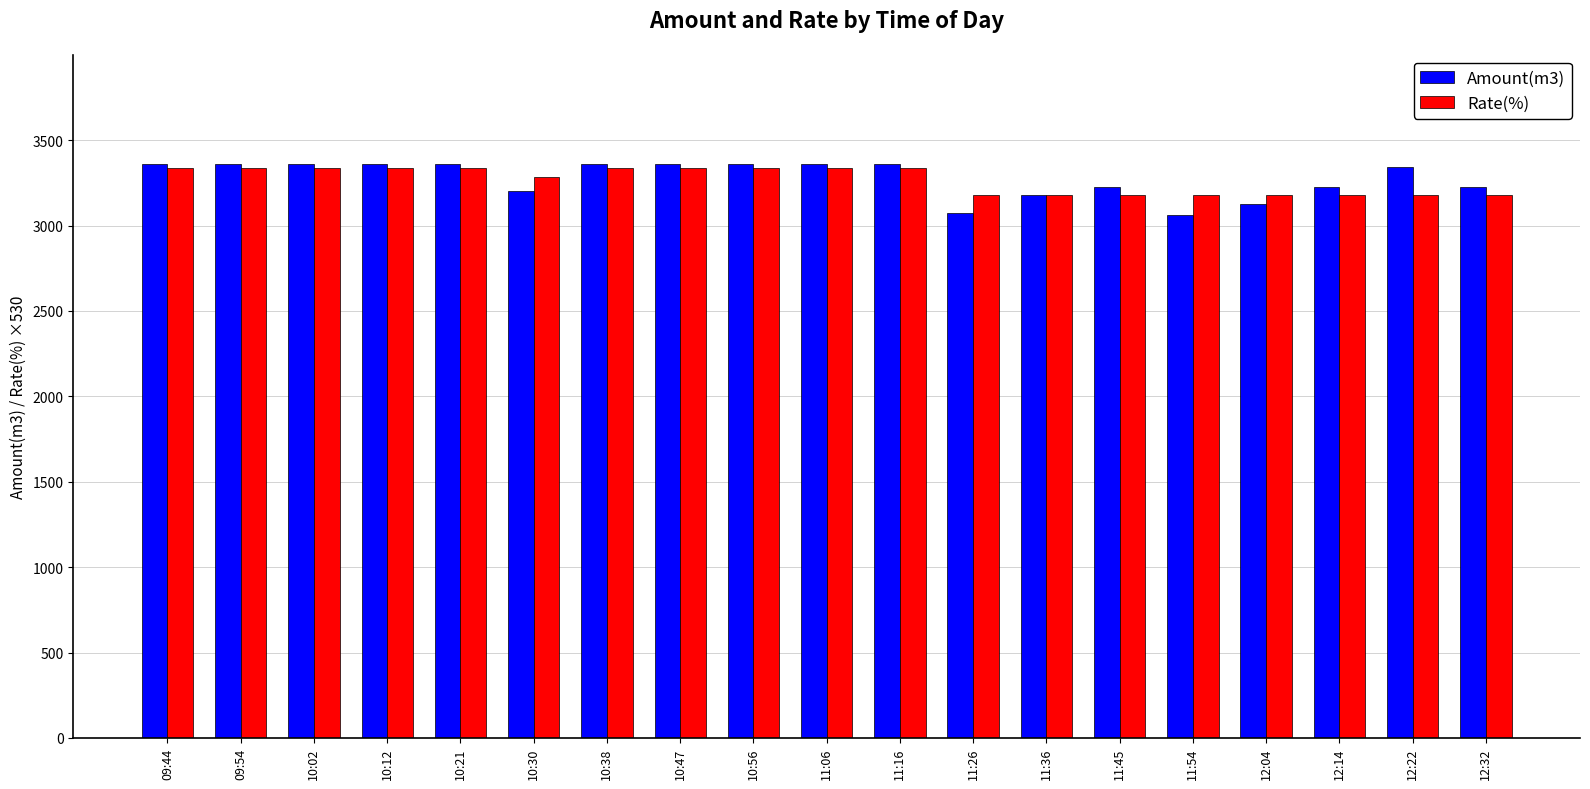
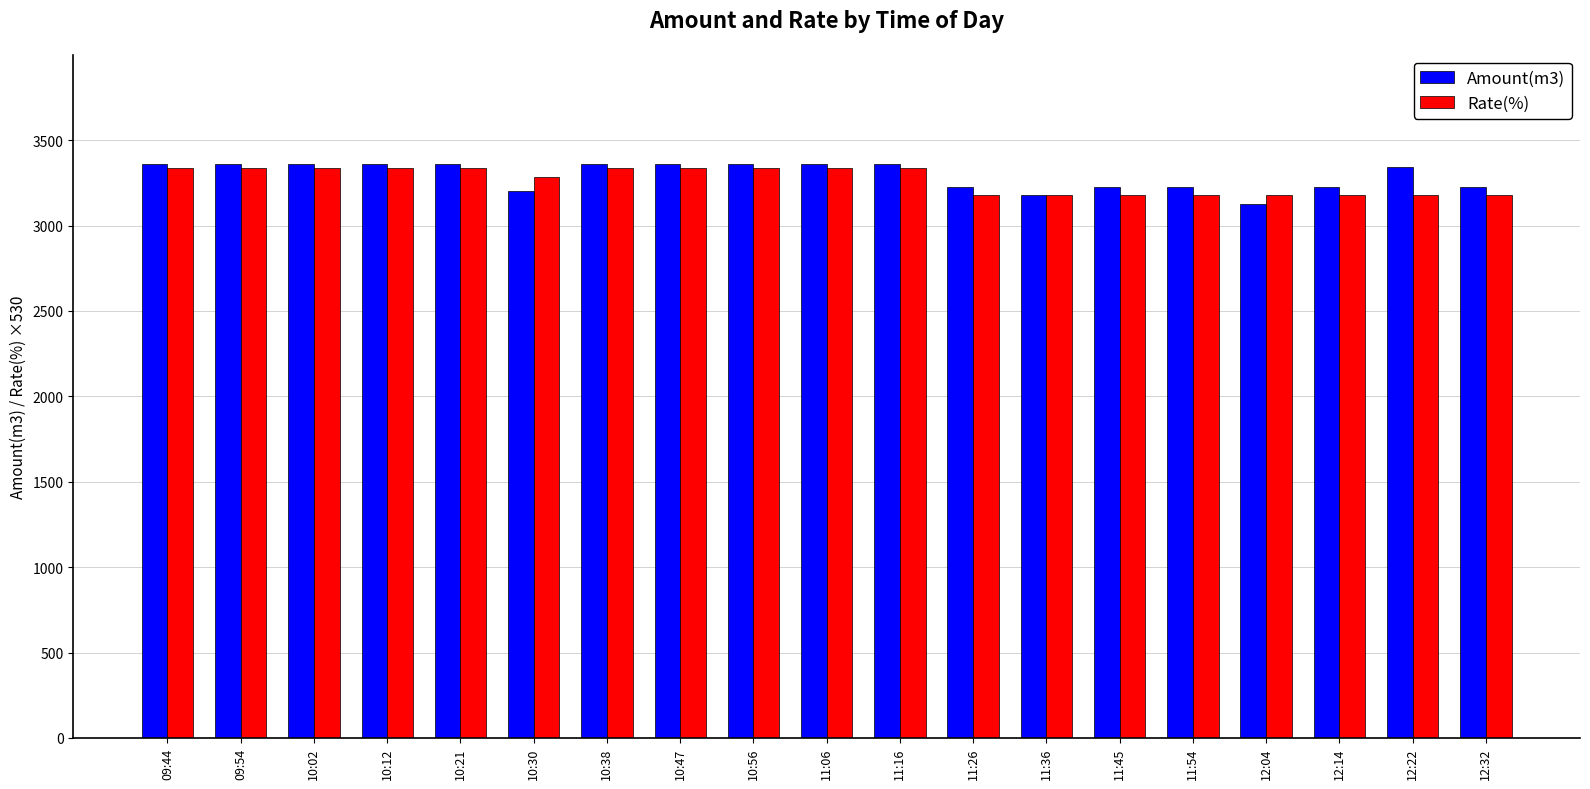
  {
    "Amount(m3)": {
      "09:44": 3360,
      "09:54": 3360,
      "10:02": 3360,
      "10:12": 3360,
      "10:21": 3360,
      "10:30": 3200,
      "10:38": 3360,
      "10:47": 3360,
      "10:56": 3360,
      "11:06": 3360,
      "11:16": 3360,
-     "11:26": 3080,
+     "11:26": 3230,
      "11:36": 3180,
      "11:45": 3230,
-     "11:54": 3060,
+     "11:54": 3230,
      "12:04": 3130,
      "12:14": 3230,
      "12:22": 3340,
      "12:32": 3230
    },
    "Rate(%)": {
      "09:44": 3340,
      "09:54": 3340,
      "10:02": 3340,
      "10:12": 3340,
      "10:21": 3340,
      "10:30": 3290,
      "10:38": 3340,
      "10:47": 3340,
      "10:56": 3340,
      "11:06": 3340,
      "11:16": 3340,
      "11:26": 3180,
      "11:36": 3180,
      "11:45": 3180,
      "11:54": 3180,
      "12:04": 3180,
      "12:14": 3180,
      "12:22": 3180,
      "12:32": 3180
    }
  }
